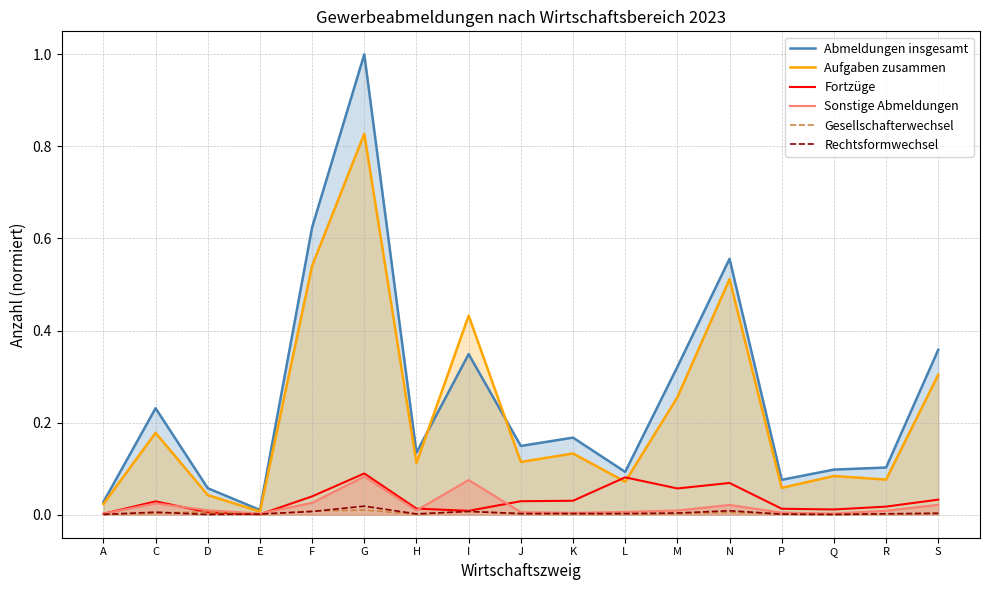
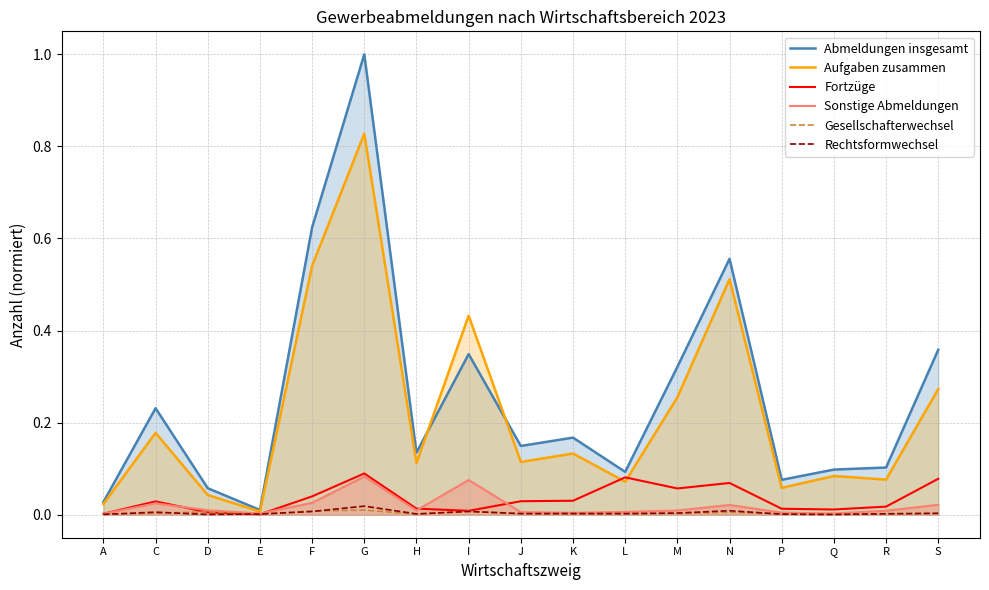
  {
    "Abmeldungen insgesamt": {
      "C": 0.23,
      "D": 0.06,
      "F": 0.62,
      "G": 1.00,
      "H": 0.13,
      "I": 0.35,
      "J": 0.15,
      "K": 0.17,
      "L": 0.09,
      "M": 0.32,
      "N": 0.56,
      "P": 0.08,
      "Q": 0.10,
      "R": 0.10,
      "S": 0.36
    },
    "Aufgaben zusammen": {
      "C": 0.18,
      "D": 0.04,
      "F": 0.54,
      "G": 0.83,
      "H": 0.11,
      "I": 0.43,
      "J": 0.11,
      "K": 0.13,
      "L": 0.07,
      "M": 0.25,
      "N": 0.51,
      "P": 0.06,
      "Q": 0.08,
      "R": 0.08,
-     "S": 0.30
+     "S": 0.27
    },
    "Fortzüge": {
      "F": 0.04,
      "G": 0.09,
      "J": 0.03,
      "K": 0.03,
      "L": 0.08,
      "M": 0.06,
      "N": 0.07,
      "P": 0.01,
      "Q": 0.01,
      "R": 0.02,
-     "S": 0.03
+     "S": 0.08
    },
    "Sonstige Abmeldungen": {
      "F": 0.03,
      "G": 0.08,
      "I": 0.08,
      "N": 0.02,
      "R": 0.01,
      "S": 0.02
    },
    "Gesellschafterwechsel": {
      "G": 0.01
    },
    "Rechtsformwechsel": {
      "G": 0.02
    }
  }
